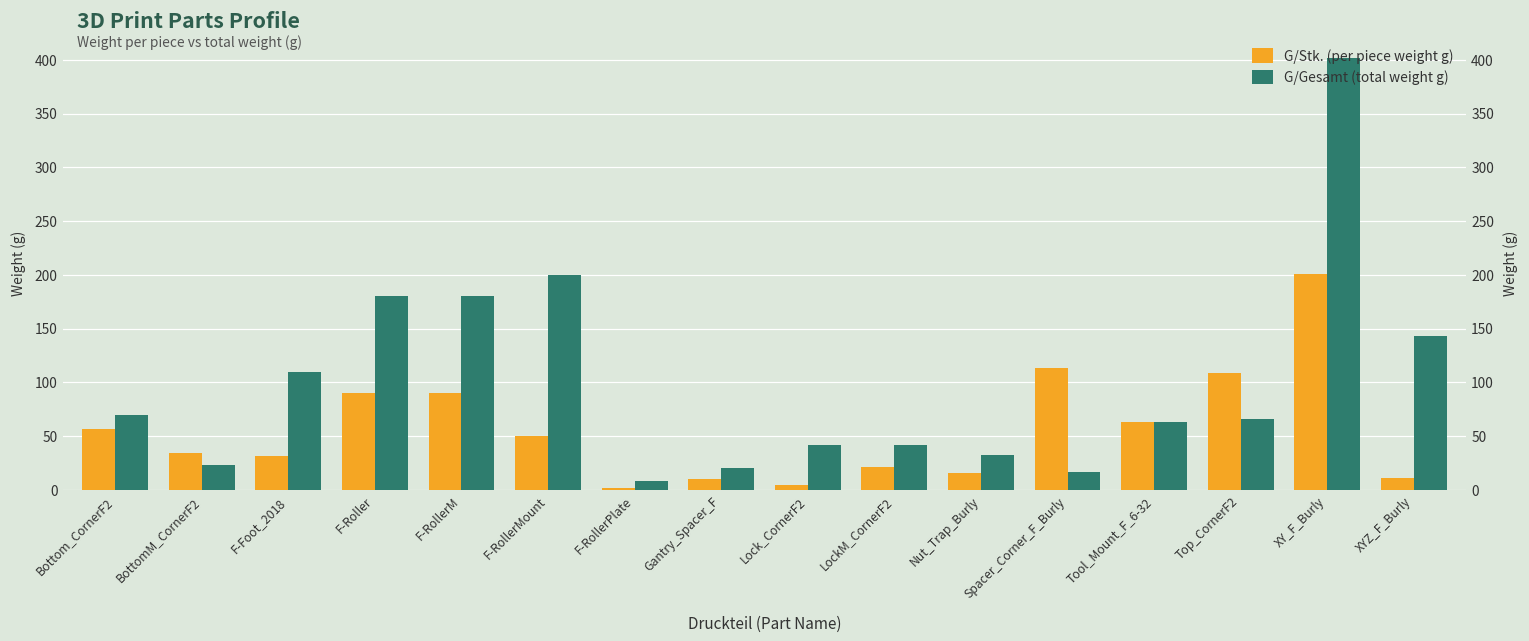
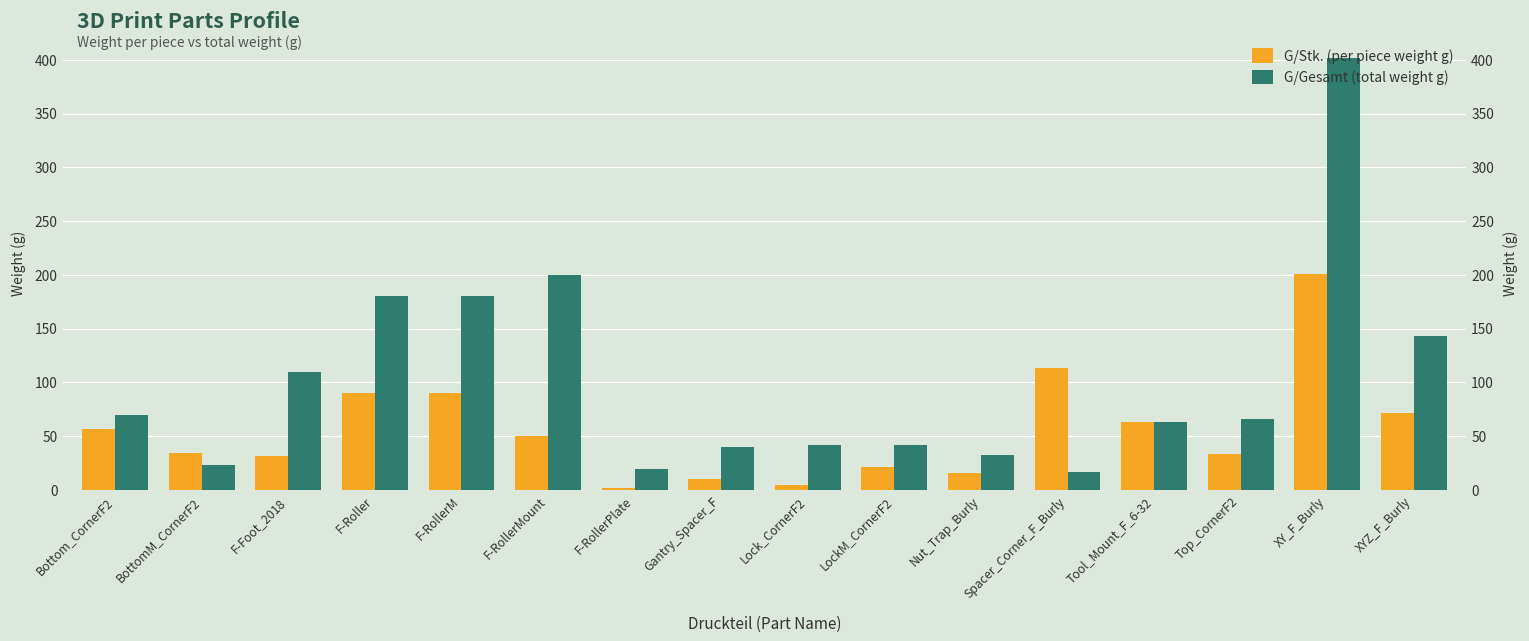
  {
    "G/Stk. (per piece weight g)": {
      "Bottom_CornerF2": 60,
      "BottomM_CornerF2": 30,
      "F-Foot_2018": 30,
      "F-Roller": 90,
      "F-RollerM": 90,
      "F-RollerMount": 50,
      "Gantry_Spacer_F": 10,
      "Lock_CornerF2": 0,
      "LockM_CornerF2": 20,
      "Nut_Trap_Burly": 20,
      "Spacer_Corner_F_Burly": 110,
      "Tool_Mount_F_6-32": 60,
-     "Top_CornerF2": 110,
+     "Top_CornerF2": 30,
      "XY_F_Burly": 200,
-     "XYZ_F_Burly": 10
+     "XYZ_F_Burly": 70
    },
    "G/Gesamt (total weight g)": {
      "Bottom_CornerF2": 70,
      "BottomM_CornerF2": 20,
      "F-Foot_2018": 110,
      "F-Roller": 180,
      "F-RollerM": 180,
      "F-RollerMount": 200,
-     "F-RollerPlate": 10,
-     "Gantry_Spacer_F": 20,
+     "F-RollerPlate": 20,
+     "Gantry_Spacer_F": 40,
      "Lock_CornerF2": 40,
      "LockM_CornerF2": 40,
      "Nut_Trap_Burly": 30,
      "Spacer_Corner_F_Burly": 20,
      "Tool_Mount_F_6-32": 60,
      "Top_CornerF2": 70,
      "XY_F_Burly": 400,
      "XYZ_F_Burly": 140
    }
  }
